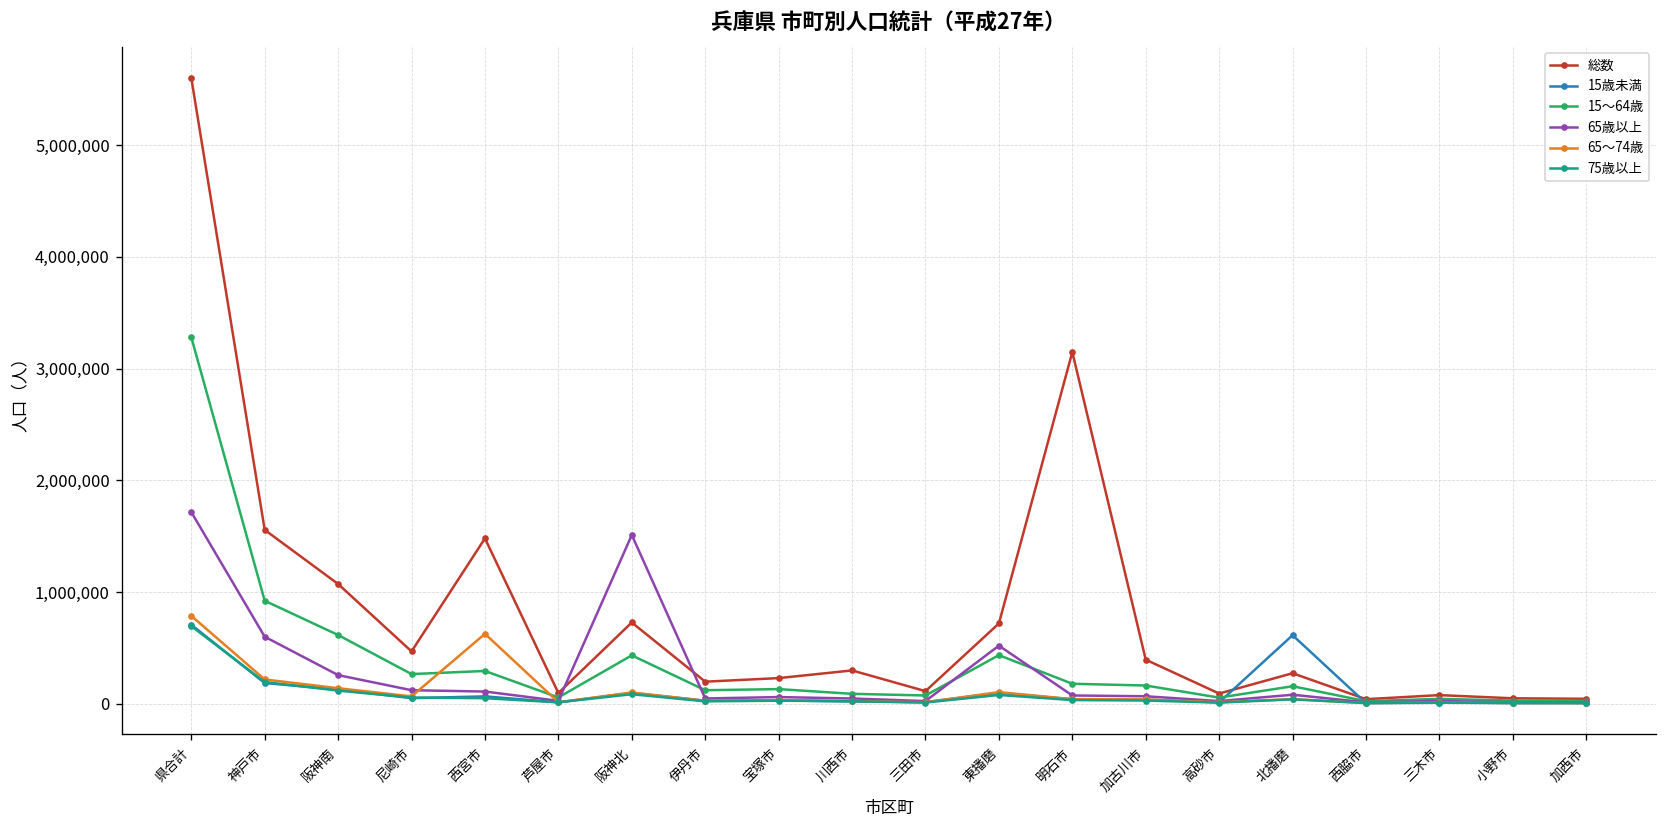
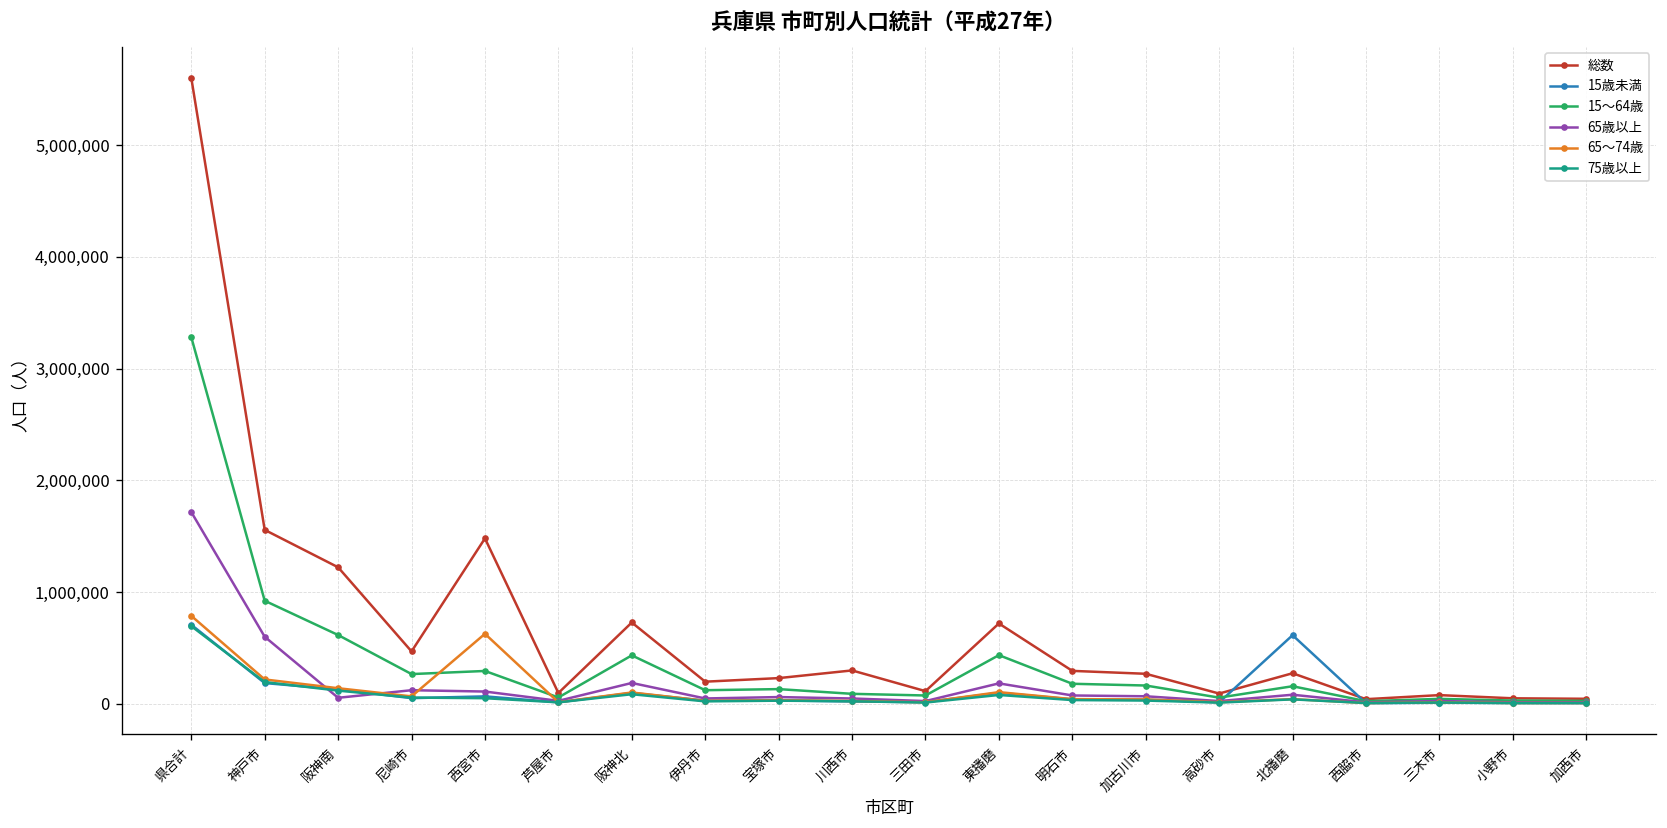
  {
    "総数": {
      "県合計": "5,600,000",
      "神戸市": "1,600,000",
-     "阪神南": "1,100,000",
+     "阪神南": "1,200,000",
      "尼崎市": "500,000",
      "西宮市": "1,500,000",
      "芦屋市": "100,000",
      "阪神北": "700,000",
      "伊丹市": "200,000",
      "宝塚市": "200,000",
      "川西市": "300,000",
      "三田市": "100,000",
      "東播磨": "700,000",
-     "明石市": "3,100,000",
-     "加古川市": "400,000",
+     "明石市": "300,000",
+     "加古川市": "300,000",
      "高砂市": "100,000",
      "北播磨": "300,000",
      "三木市": "100,000"
    },
    "15歳未満": {
      "北播磨": "600,000"
    },
    "65歳以上": {
      "県合計": "1,700,000",
      "神戸市": "600,000",
-     "阪神南": "300,000",
+     "阪神南": "100,000",
      "尼崎市": "100,000",
      "西宮市": "100,000",
-     "阪神北": "1,500,000",
+     "阪神北": "200,000",
      "宝塚市": "100,000",
-     "東播磨": "500,000",
+     "東播磨": "200,000",
      "明石市": "100,000",
      "加古川市": "100,000",
      "北播磨": "100,000"
    },
    "65～74歳": {
      "県合計": "800,000",
      "西宮市": "600,000"
    }
  }
